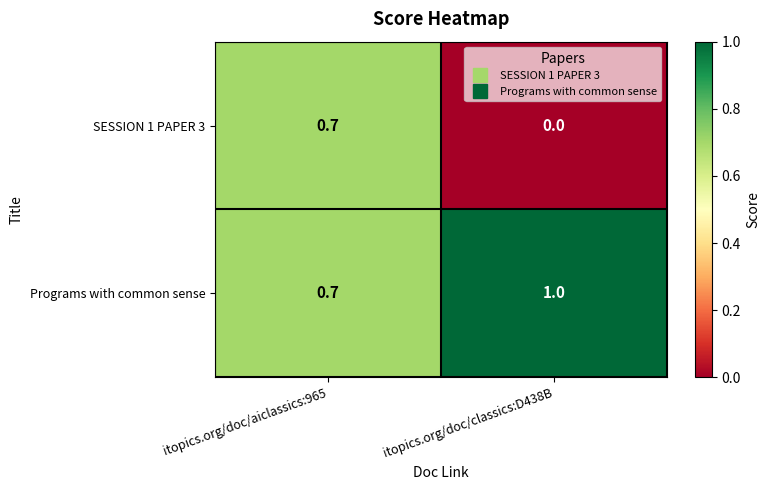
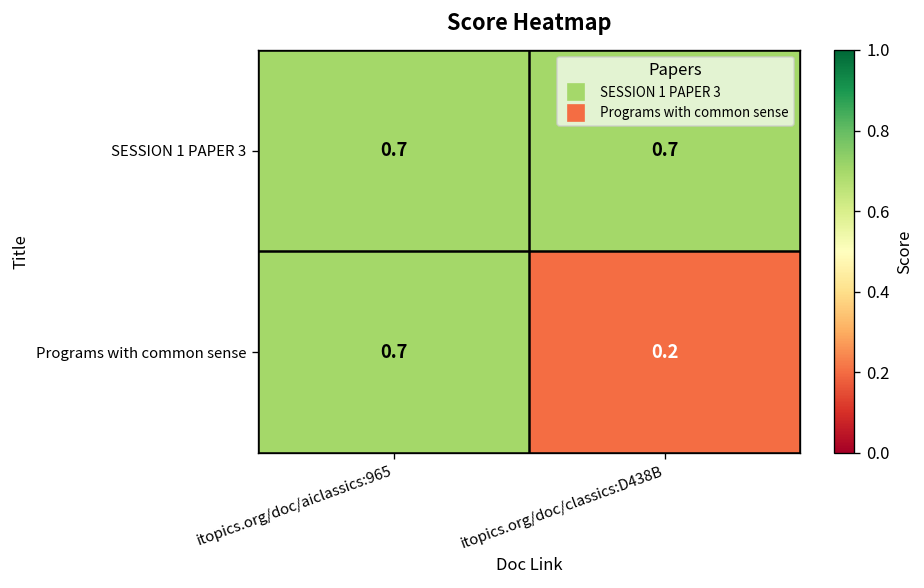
  {
    "SESSION 1 PAPER 3": {
      "itopics.org/doc/aiclassics:965": 0.7,
-     "itopics.org/doc/classics:D438B": 0.0
+     "itopics.org/doc/classics:D438B": 0.7
    },
    "Programs with common sense": {
      "itopics.org/doc/aiclassics:965": 0.7,
-     "itopics.org/doc/classics:D438B": 1.0
+     "itopics.org/doc/classics:D438B": 0.2
    }
  }
